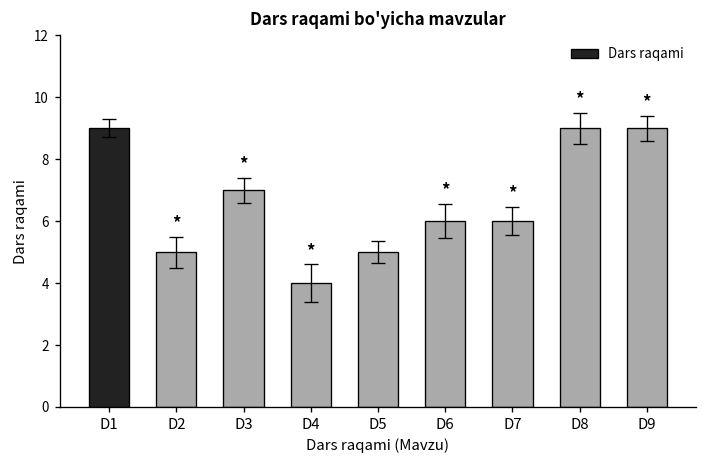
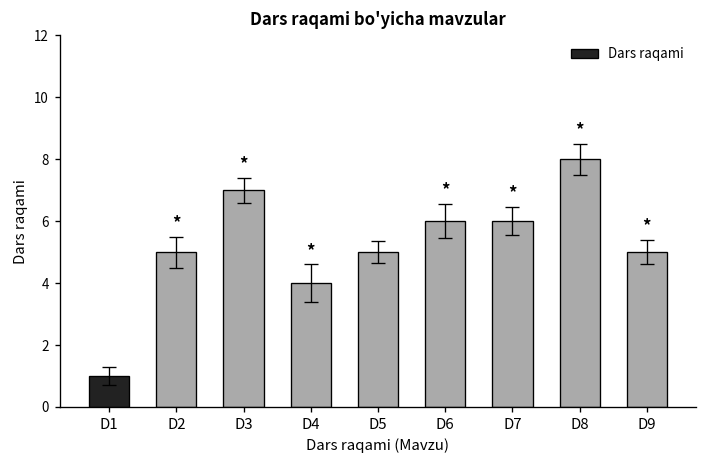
  {
    "Dars raqami": {
-     "D1": 9,
+     "D1": 1,
      "D2": 5,
      "D3": 7,
      "D4": 4,
      "D5": 5,
      "D6": 6,
      "D7": 6,
-     "D8": 9,
-     "D9": 9
+     "D8": 8,
+     "D9": 5
    }
  }
